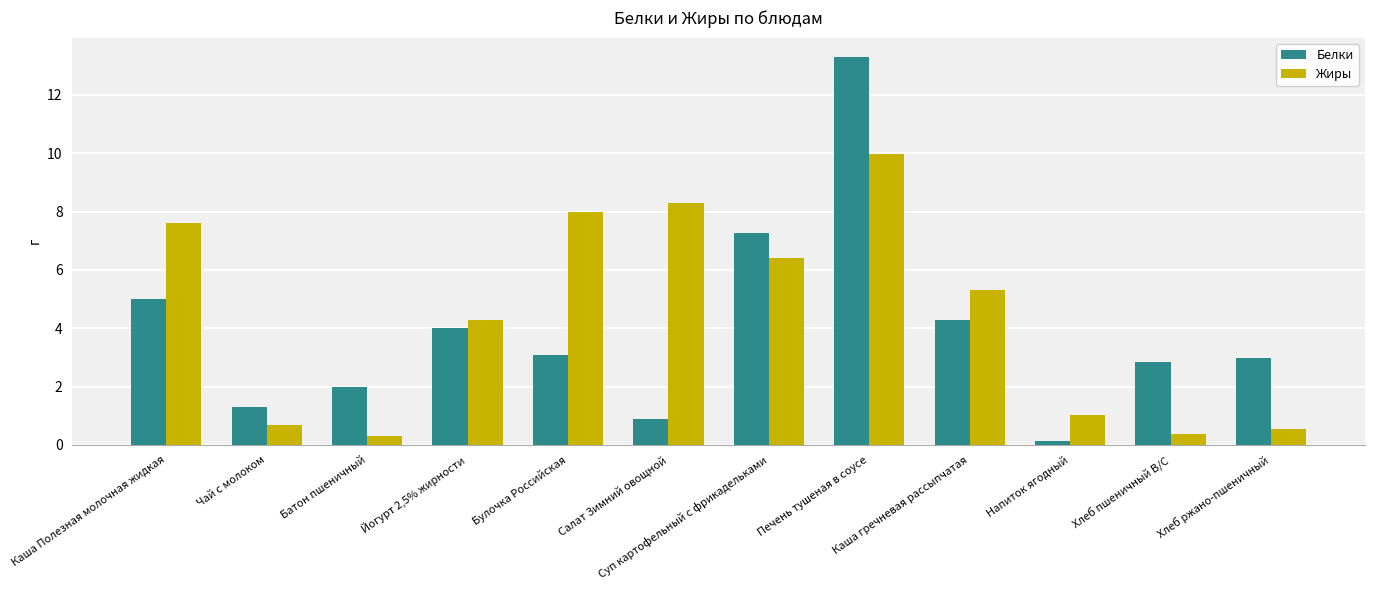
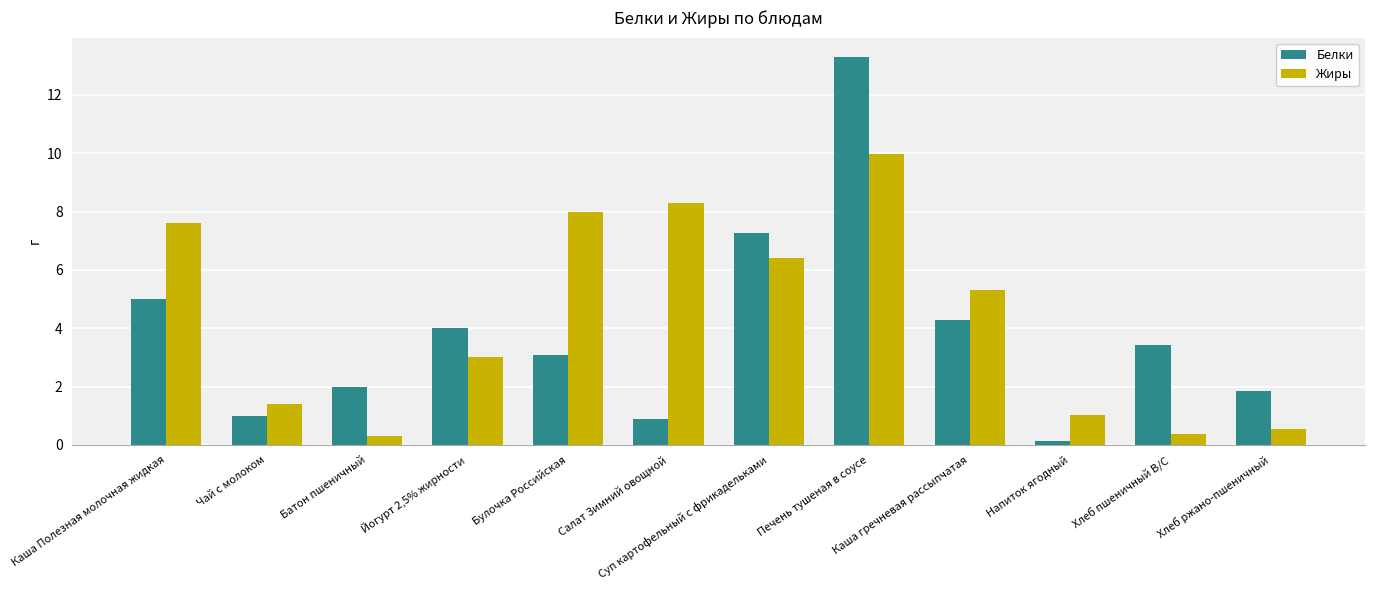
  {
    "Белки": {
      "Каша Полезная молочная жидкая": 5.0,
-     "Чай с молоком": 1.3,
+     "Чай с молоком": 1.0,
      "Батон пшеничный": 2.0,
      "Йогурт 2,5% жирности": 4.0,
      "Булочка Российская": 3.1,
      "Салат Зимний овощной": 0.9,
      "Суп картофельный с фрикадельками": 7.3,
      "Печень тушеная в соусе": 13.3,
      "Каша гречневая рассыпчатая": 4.3,
      "Напиток ягодный": 0.1,
-     "Хлеб пшеничный В/С": 2.9,
-     "Хлеб ржано-пшеничный": 3.0
+     "Хлеб пшеничный В/С": 3.4,
+     "Хлеб ржано-пшеничный": 1.8
    },
    "Жиры": {
      "Каша Полезная молочная жидкая": 7.6,
-     "Чай с молоком": 0.7,
+     "Чай с молоком": 1.4,
      "Батон пшеничный": 0.3,
-     "Йогурт 2,5% жирности": 4.3,
+     "Йогурт 2,5% жирности": 3.0,
      "Булочка Российская": 8.0,
      "Салат Зимний овощной": 8.3,
      "Суп картофельный с фрикадельками": 6.4,
      "Печень тушеная в соусе": 10.0,
      "Каша гречневая рассыпчатая": 5.3,
      "Напиток ягодный": 1.0,
      "Хлеб пшеничный В/С": 0.4,
      "Хлеб ржано-пшеничный": 0.5
    }
  }
